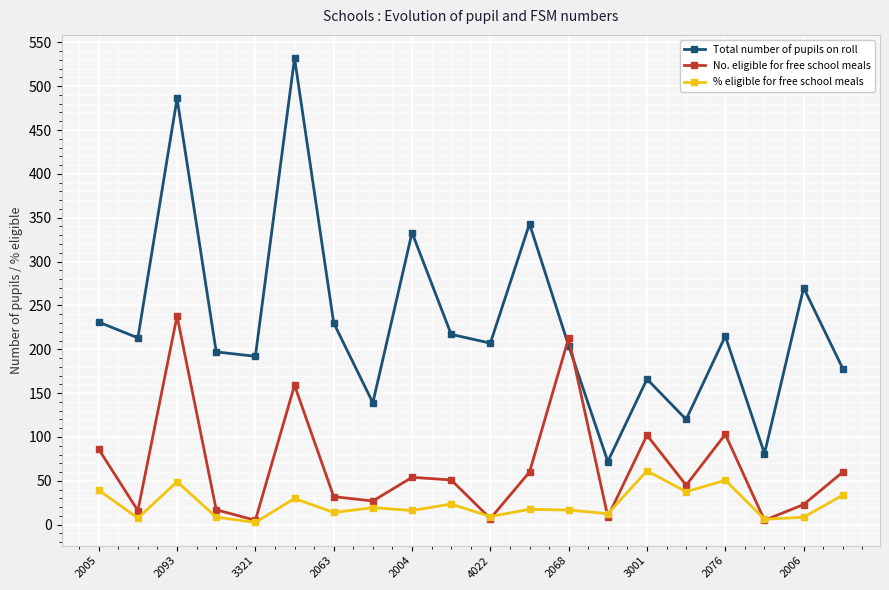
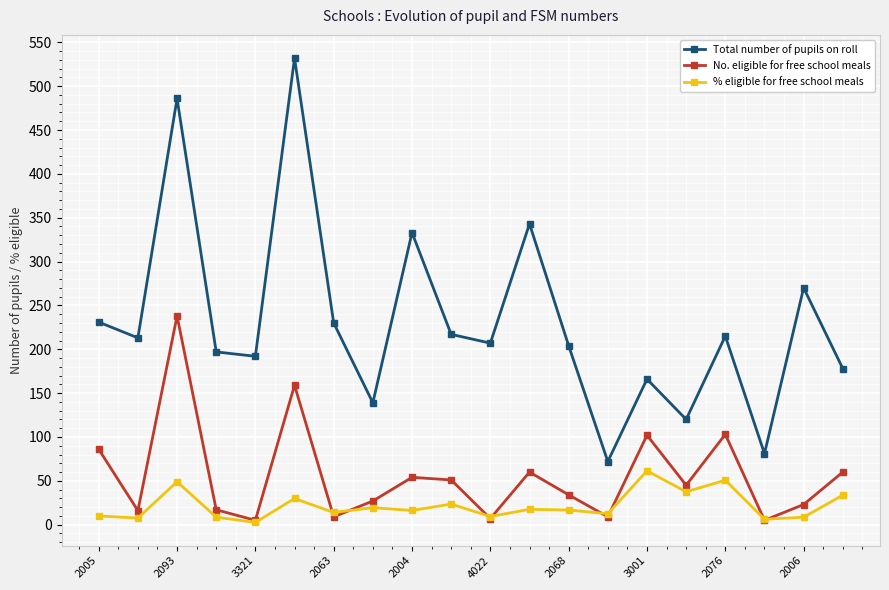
  {
    "Total number of pupils on roll": {
      "2005": 230,
      "2093": 490,
      "3321": 190,
      "2063": 230,
      "2004": 330,
      "4022": 210,
      "2068": 200,
      "3001": 170,
      "2076": 220,
      "2006": 270
    },
    "No. eligible for free school meals": {
      "2005": 90,
      "2093": 240,
-     "2063": 30,
+     "2063": 10,
      "2004": 50,
-     "2068": 210,
+     "2068": 30,
      "3001": 100,
      "2076": 100,
      "2006": 20
    },
    "% eligible for free school meals": {
-     "2005": 40,
+     "2005": 10,
      "2093": 50,
      "2063": 10,
      "2004": 20,
      "2068": 20,
      "3001": 60,
      "2076": 50,
      "2006": 10
    }
  }
